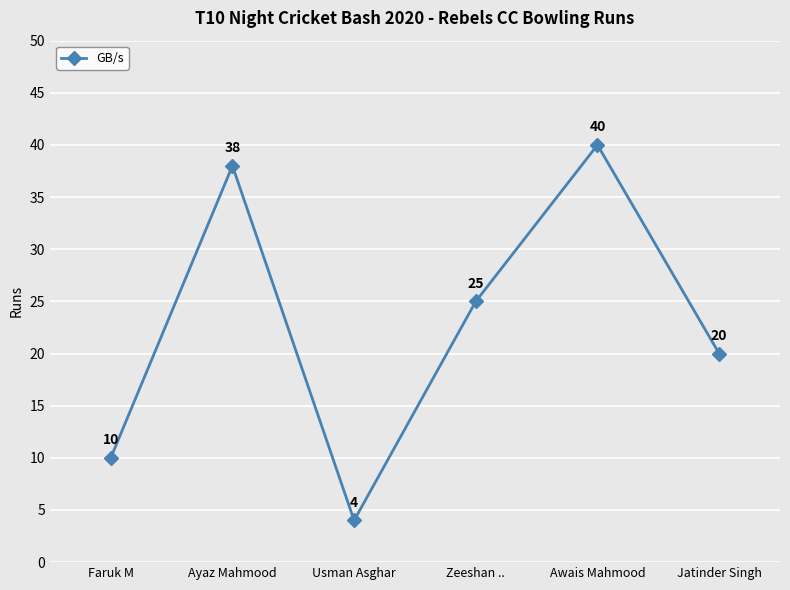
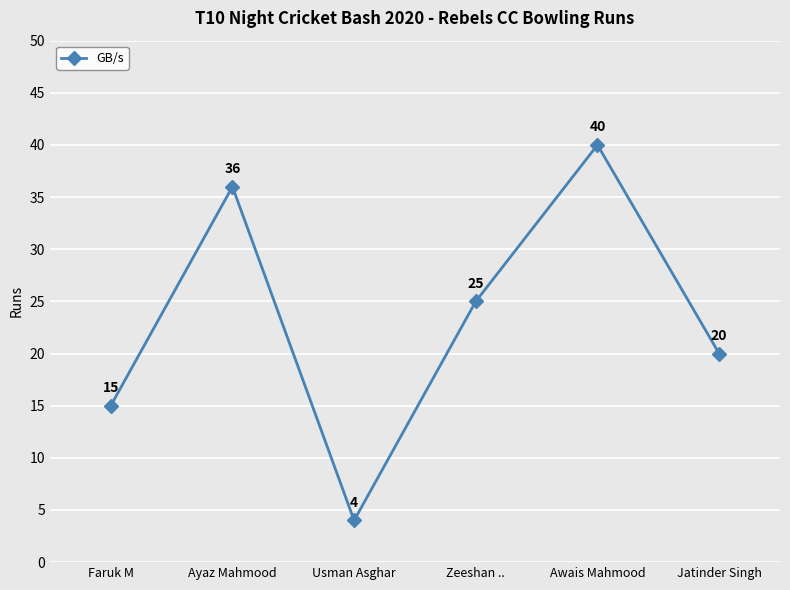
  {
-   "Faruk M": 10,
-   "Ayaz Mahmood": 38,
+   "Faruk M": 15,
+   "Ayaz Mahmood": 36,
    "Usman Asghar": 4,
    "Zeeshan ..": 25,
    "Awais Mahmood": 40,
    "Jatinder Singh": 20
  }
